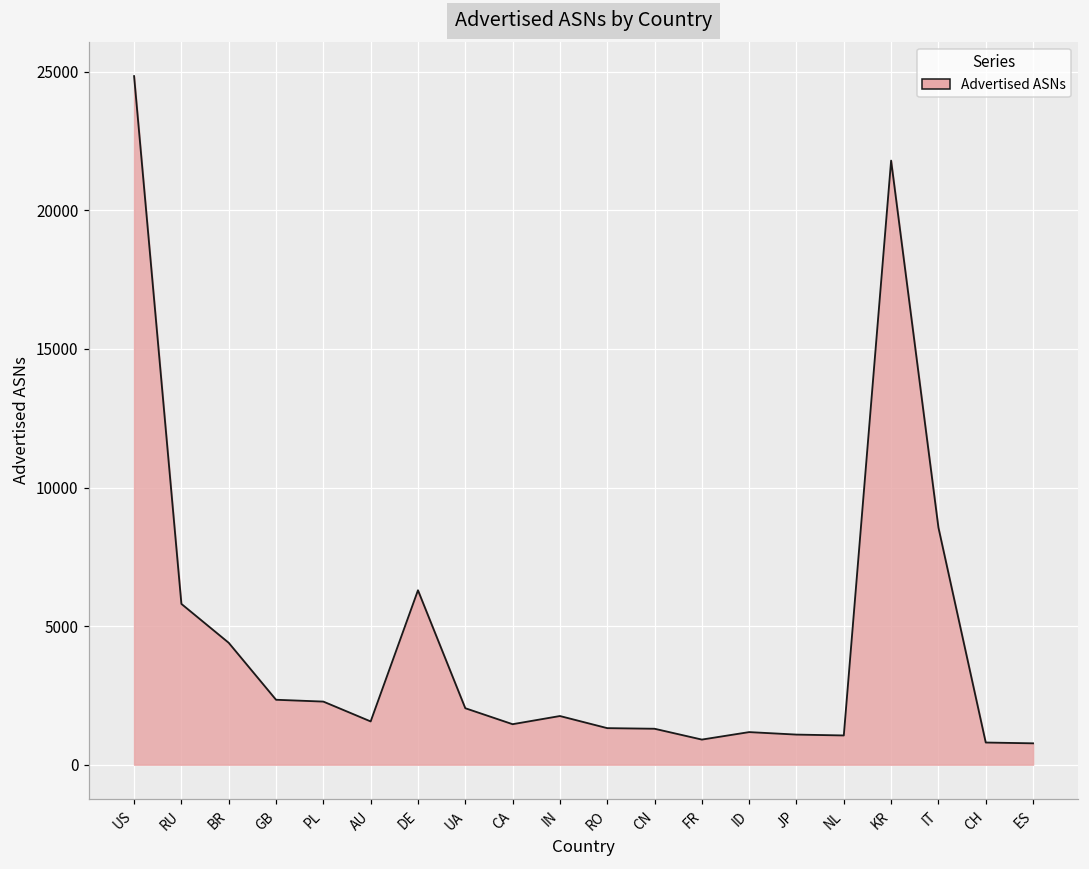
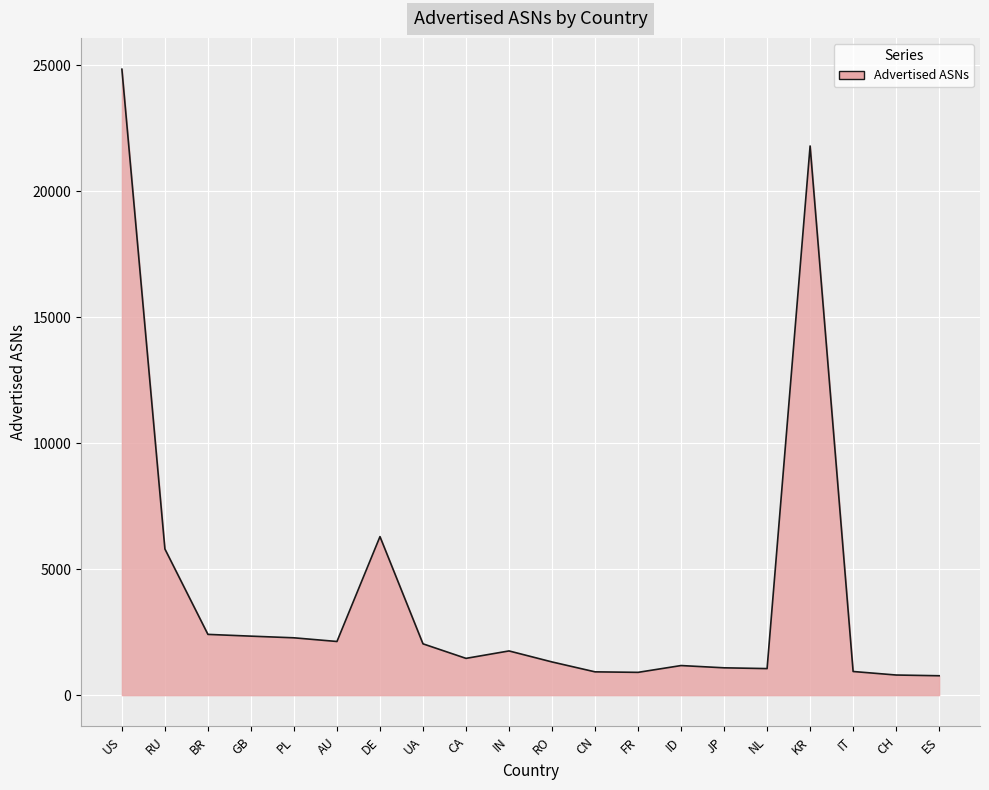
  {
    "US": 24800,
    "RU": 5800,
-   "BR": 4400,
+   "BR": 2400,
    "GB": 2300,
    "PL": 2300,
-   "AU": 1600,
+   "AU": 2100,
    "DE": 6300,
    "UA": 2000,
    "CA": 1500,
    "IN": 1800,
    "RO": 1300,
-   "CN": 1300,
+   "CN": 900,
    "FR": 900,
    "ID": 1200,
    "JP": 1100,
    "NL": 1100,
    "KR": 21800,
-   "IT": 8600,
+   "IT": 900,
    "CH": 800,
    "ES": 800
  }
